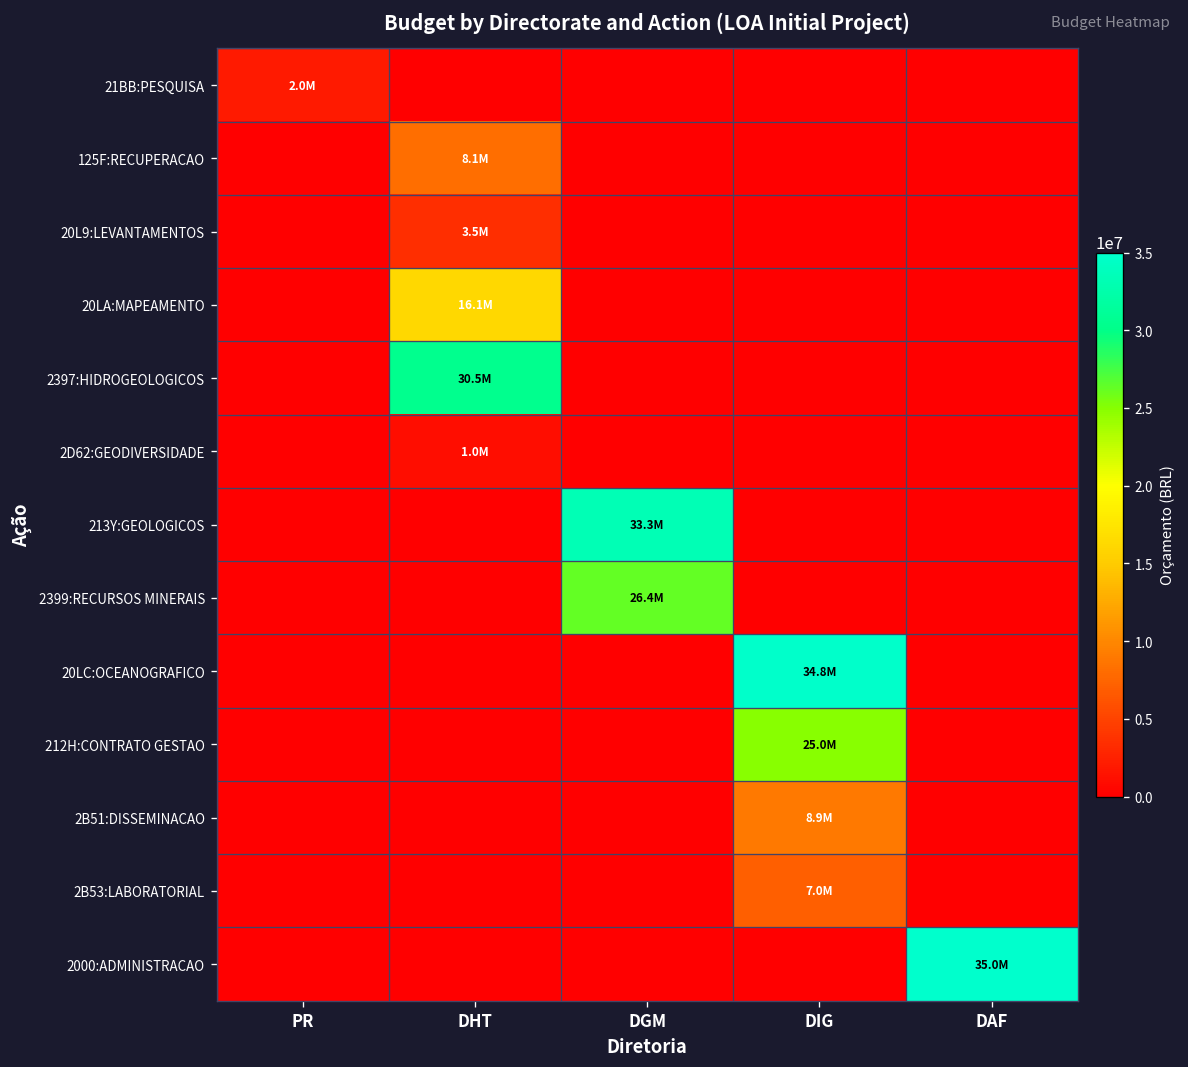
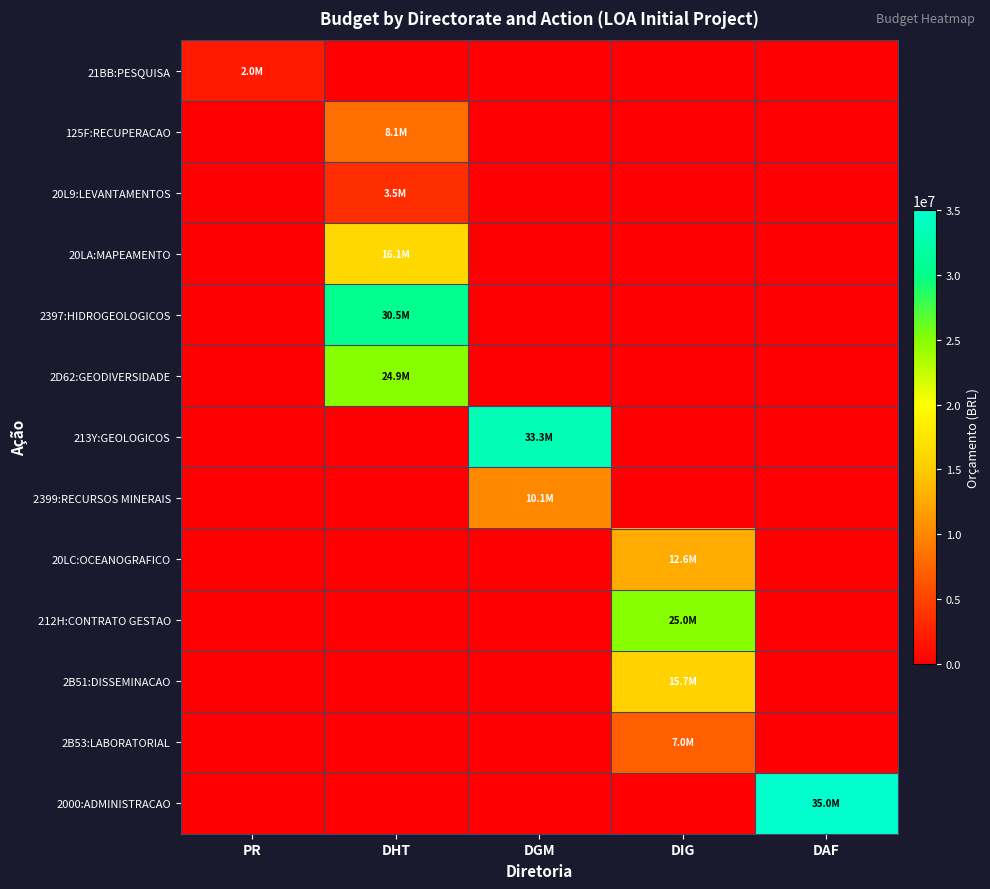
  {
    "21BB:PESQUISA": {
      "PR": "2.0M"
    },
    "125F:RECUPERACAO": {
      "DHT": "8.1M"
    },
    "20L9:LEVANTAMENTOS": {
      "DHT": "3.5M"
    },
    "20LA:MAPEAMENTO": {
      "DHT": "16.1M"
    },
    "2397:HIDROGEOLOGICOS": {
      "DHT": "30.5M"
    },
    "2D62:GEODIVERSIDADE": {
-     "DHT": "1.0M"
+     "DHT": "24.9M"
    },
    "213Y:GEOLOGICOS": {
      "DGM": "33.3M"
    },
    "2399:RECURSOS MINERAIS": {
-     "DGM": "26.4M"
+     "DGM": "10.1M"
    },
    "20LC:OCEANOGRAFICO": {
-     "DIG": "34.8M"
+     "DIG": "12.6M"
    },
    "212H:CONTRATO GESTAO": {
      "DIG": "25.0M"
    },
    "2B51:DISSEMINACAO": {
-     "DIG": "8.9M"
+     "DIG": "15.7M"
    },
    "2B53:LABORATORIAL": {
      "DIG": "7.0M"
    },
    "2000:ADMINISTRACAO": {
      "DAF": "35.0M"
    }
  }
